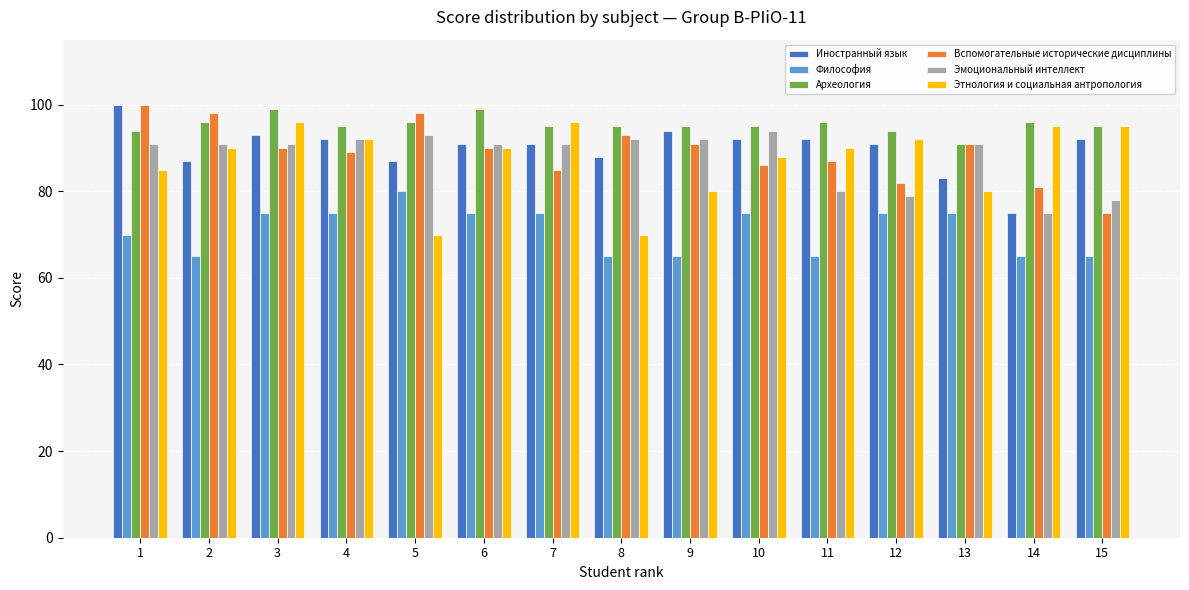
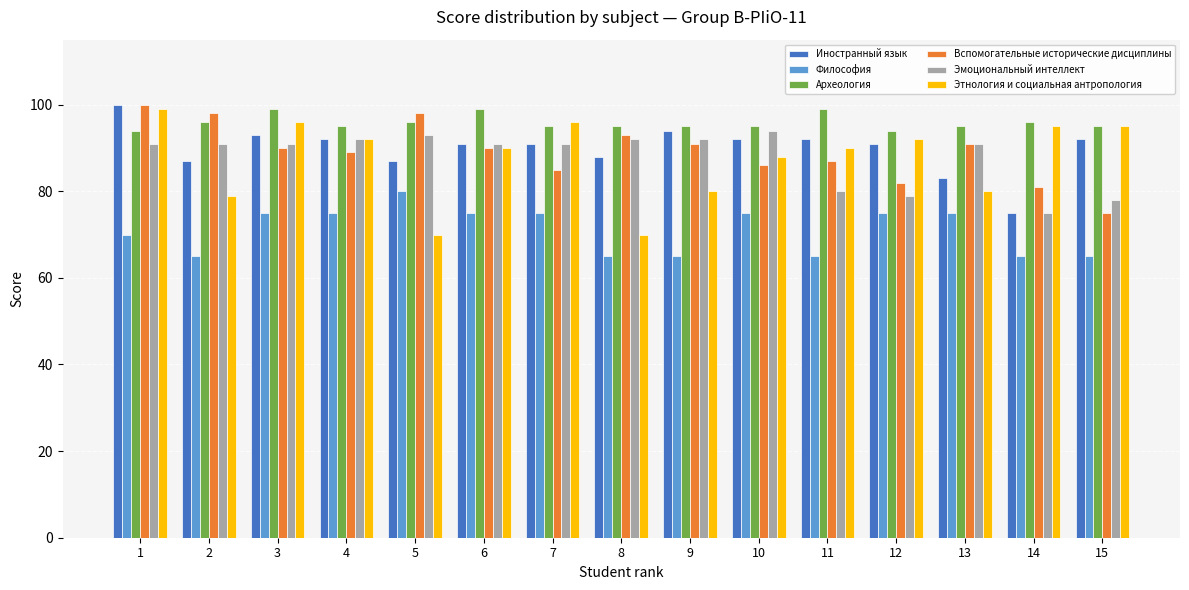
  {
    "Археология": {
      "1": 94,
      "2": 96,
      "3": 99,
      "4": 95,
      "5": 96,
      "6": 99,
      "7": 95,
      "8": 95,
      "9": 95,
      "10": 95,
-     "11": 96,
+     "11": 99,
      "12": 94,
-     "13": 91,
+     "13": 95,
      "14": 96,
      "15": 95
    },
    "Вспомогательные исторические дисциплины": {
      "1": 100,
      "2": 98,
      "3": 90,
      "4": 89,
      "5": 98,
      "6": 90,
      "7": 85,
      "8": 93,
      "9": 91,
      "10": 86,
      "11": 87,
      "12": 82,
      "13": 91,
      "14": 81,
      "15": 75
    },
    "Эмоциональный интеллект": {
      "1": 91,
      "2": 91,
      "3": 91,
      "4": 92,
      "5": 93,
      "6": 91,
      "7": 91,
      "8": 92,
      "9": 92,
      "10": 94,
      "11": 80,
      "12": 79,
      "13": 91,
      "14": 75,
      "15": 78
    },
    "Этнология и социальная антропология": {
-     "1": 85,
-     "2": 90,
+     "1": 99,
+     "2": 79,
      "3": 96,
      "4": 92,
      "5": 70,
      "6": 90,
      "7": 96,
      "8": 70,
      "9": 80,
      "10": 88,
      "11": 90,
      "12": 92,
      "13": 80,
      "14": 95,
      "15": 95
    }
  }
